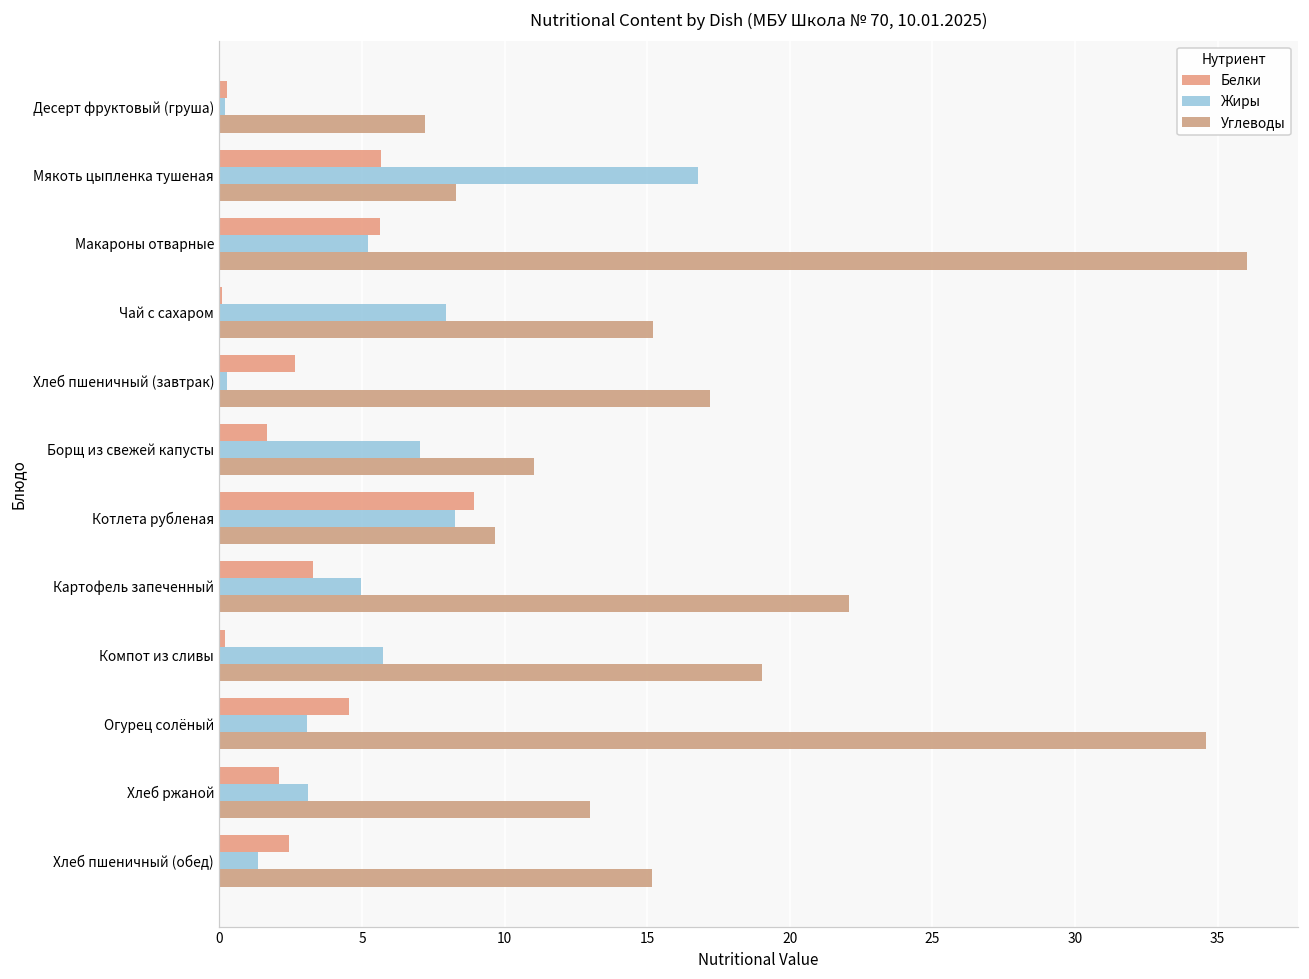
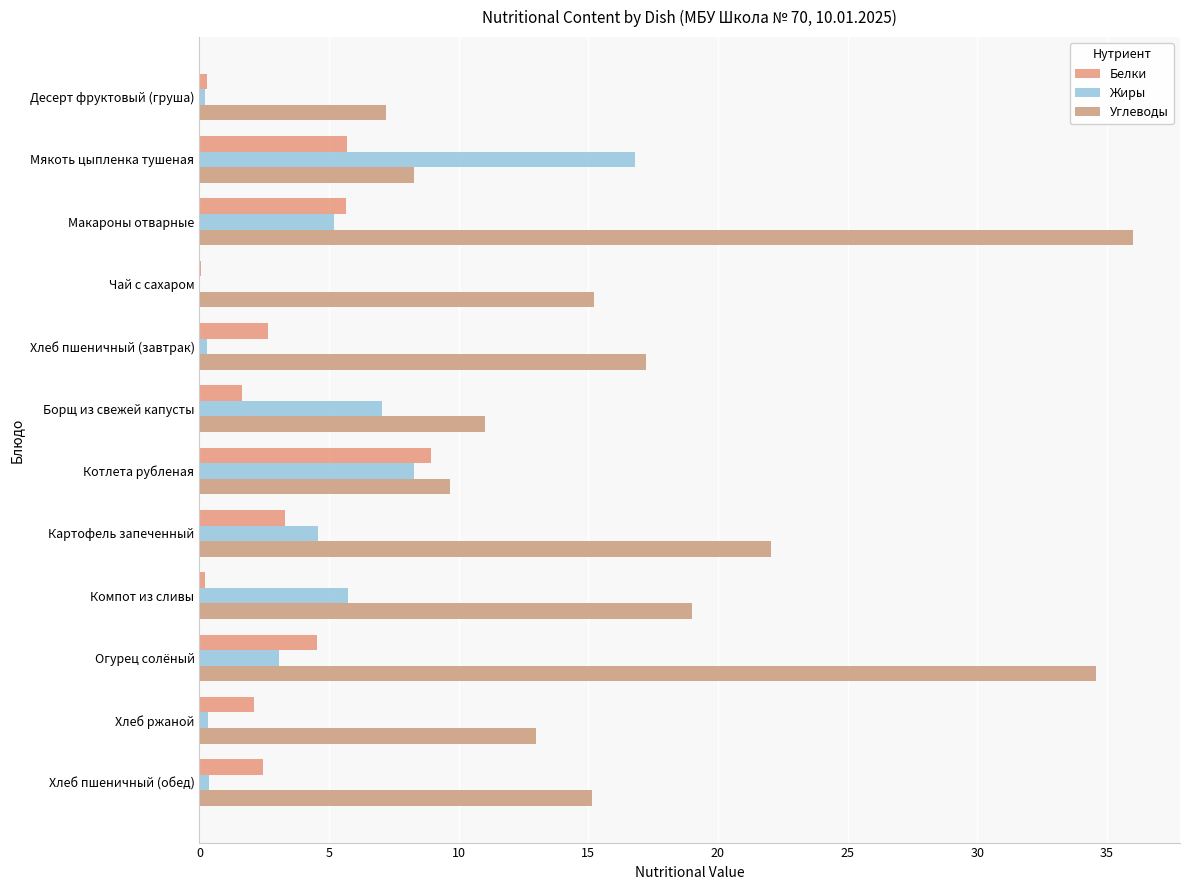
  {
    "Жиры": {
      "Десерт фруктовый (груша)": 0.2,
      "Мякоть цыпленка тушеная": 16.8,
      "Макароны отварные": 5.2,
-     "Чай с сахаром": 8.0,
+     "Чай с сахаром": 0.0,
      "Хлеб пшеничный (завтрак)": 0.3,
      "Борщ из свежей капусты": 7.1,
      "Котлета рубленая": 8.3,
-     "Картофель запеченный": 5.0,
+     "Картофель запеченный": 4.6,
      "Компот из сливы": 5.7,
      "Огурец солёный": 3.1,
-     "Хлеб ржаной": 3.1,
-     "Хлеб пшеничный (обед)": 1.3
+     "Хлеб ржаной": 0.3,
+     "Хлеб пшеничный (обед)": 0.4
    }
  }
